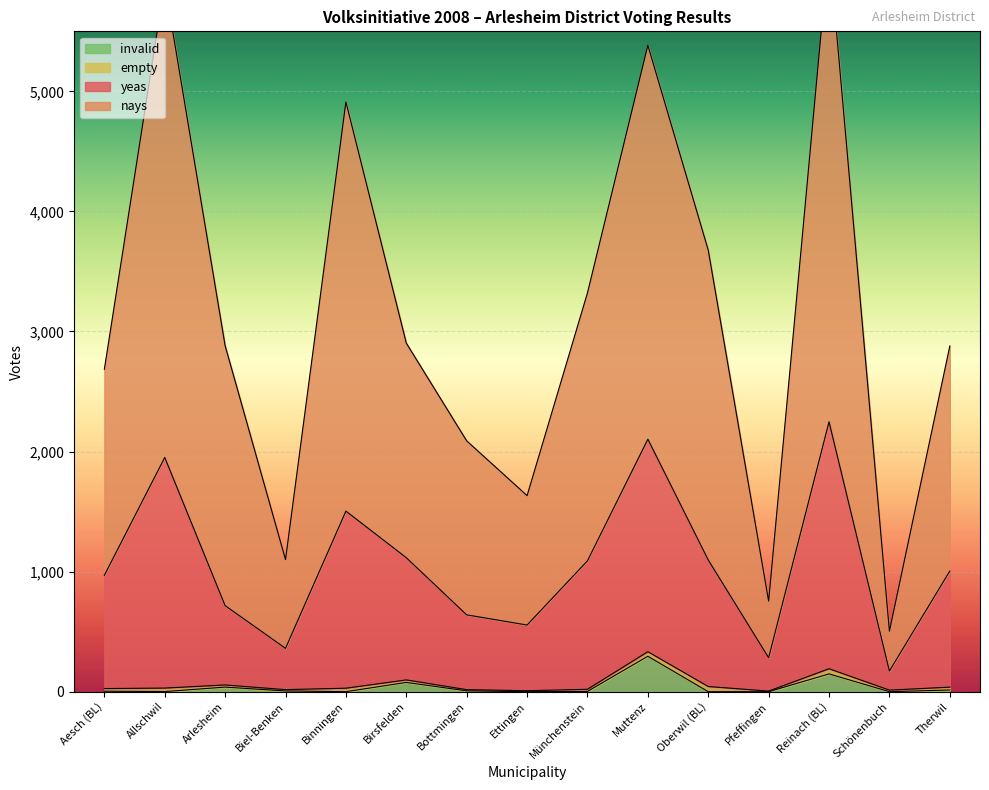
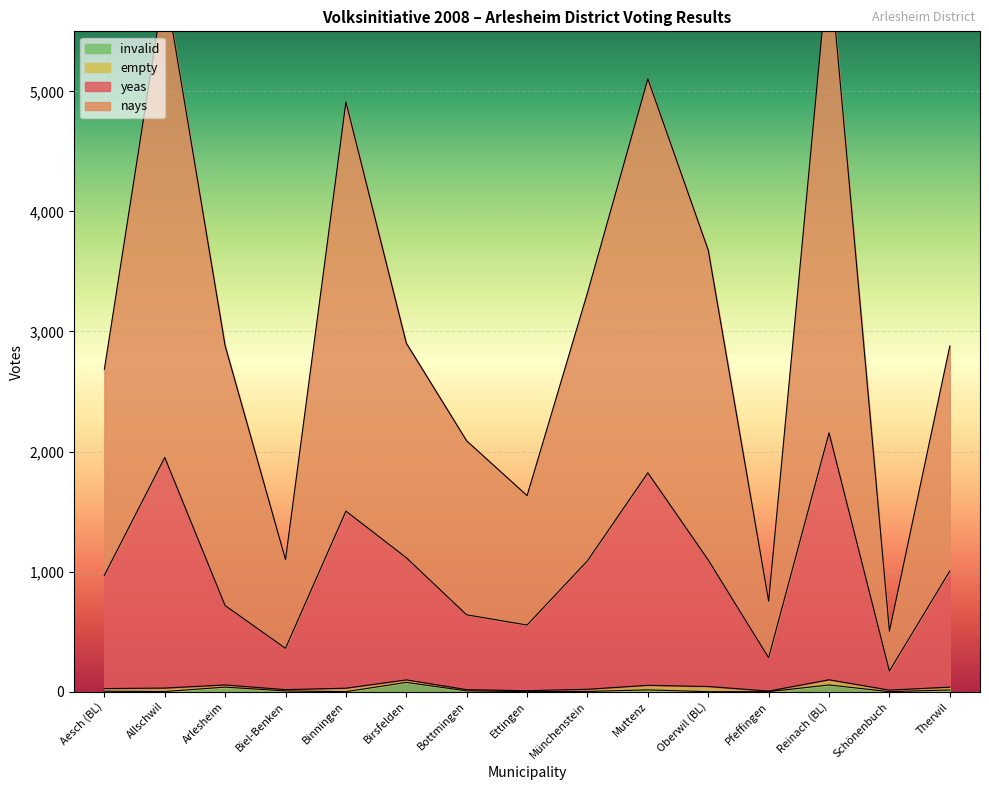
  {
    "invalid": {
      "Aesch (BL)": 0,
      "Allschwil": 0,
      "Binningen": 0,
-     "Muttenz": 300,
+     "Muttenz": 20,
      "Oberwil (BL)": 0,
-     "Reinach (BL)": 150,
+     "Reinach (BL)": 60,
      "Therwil": 10
    }
  }
